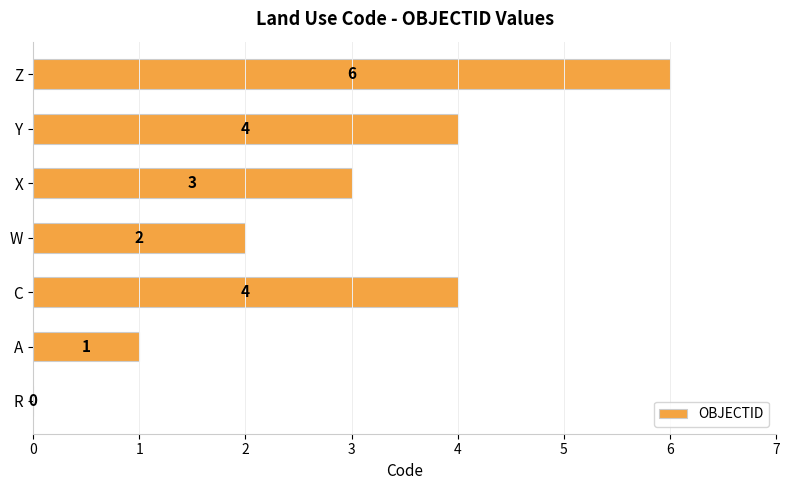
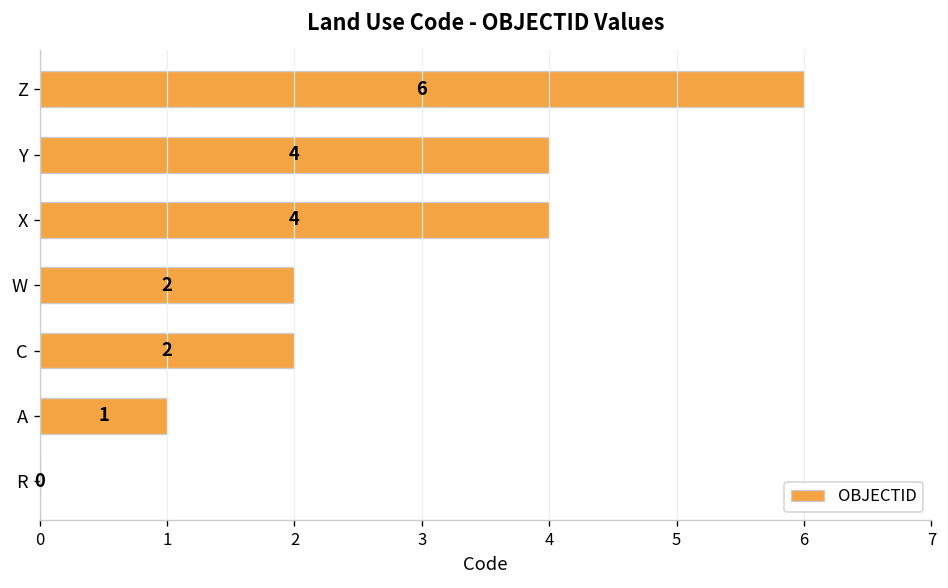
  {
    "Z": 6,
    "Y": 4,
-   "X": 3,
+   "X": 4,
    "W": 2,
-   "C": 4,
+   "C": 2,
    "A": 1,
    "R": 0
  }
